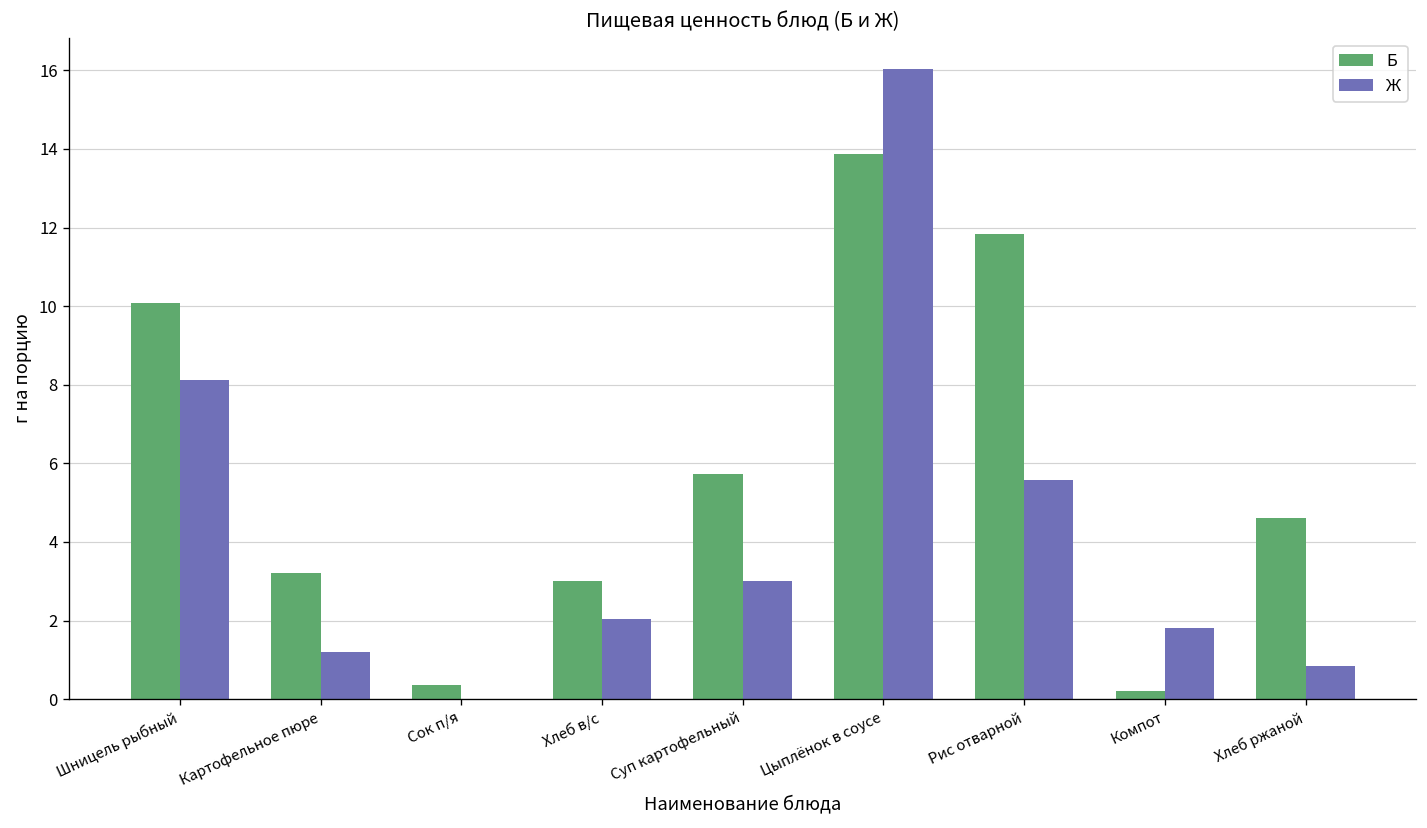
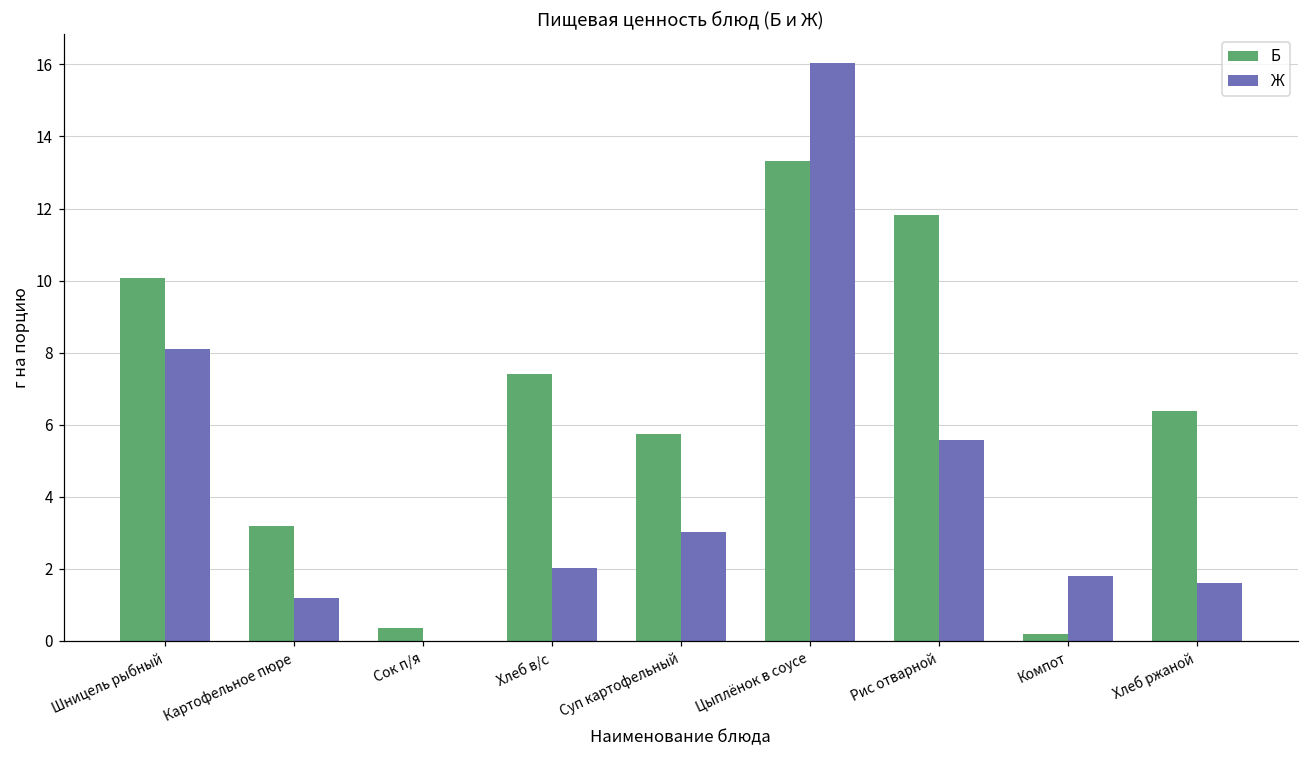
  {
    "Б": {
      "Шницель рыбный": 10.1,
      "Картофельное пюре": 3.2,
      "Сок п/я": 0.4,
-     "Хлеб в/с": 3.0,
+     "Хлеб в/с": 7.4,
      "Суп картофельный": 5.7,
-     "Цыплёнок в соусе": 13.9,
+     "Цыплёнок в соусе": 13.3,
      "Рис отварной": 11.8,
      "Компот": 0.2,
-     "Хлеб ржаной": 4.6
+     "Хлеб ржаной": 6.4
    },
    "Ж": {
      "Шницель рыбный": 8.1,
      "Картофельное пюре": 1.2,
      "Сок п/я": 0.0,
      "Хлеб в/с": 2.0,
      "Суп картофельный": 3.0,
      "Цыплёнок в соусе": 16.0,
      "Рис отварной": 5.6,
      "Компот": 1.8,
-     "Хлеб ржаной": 0.8
+     "Хлеб ржаной": 1.6
    }
  }
